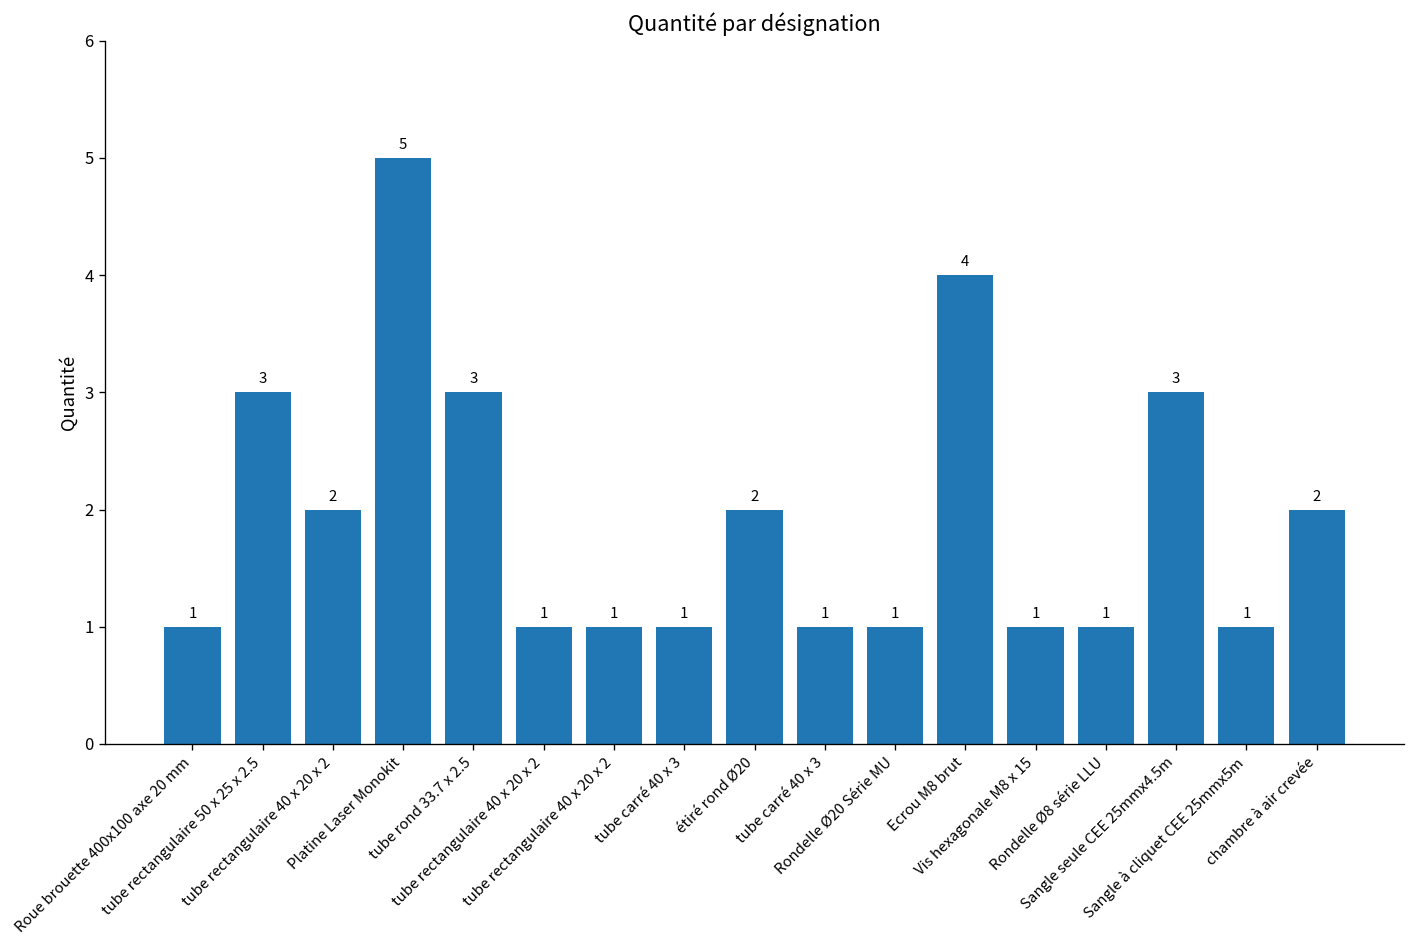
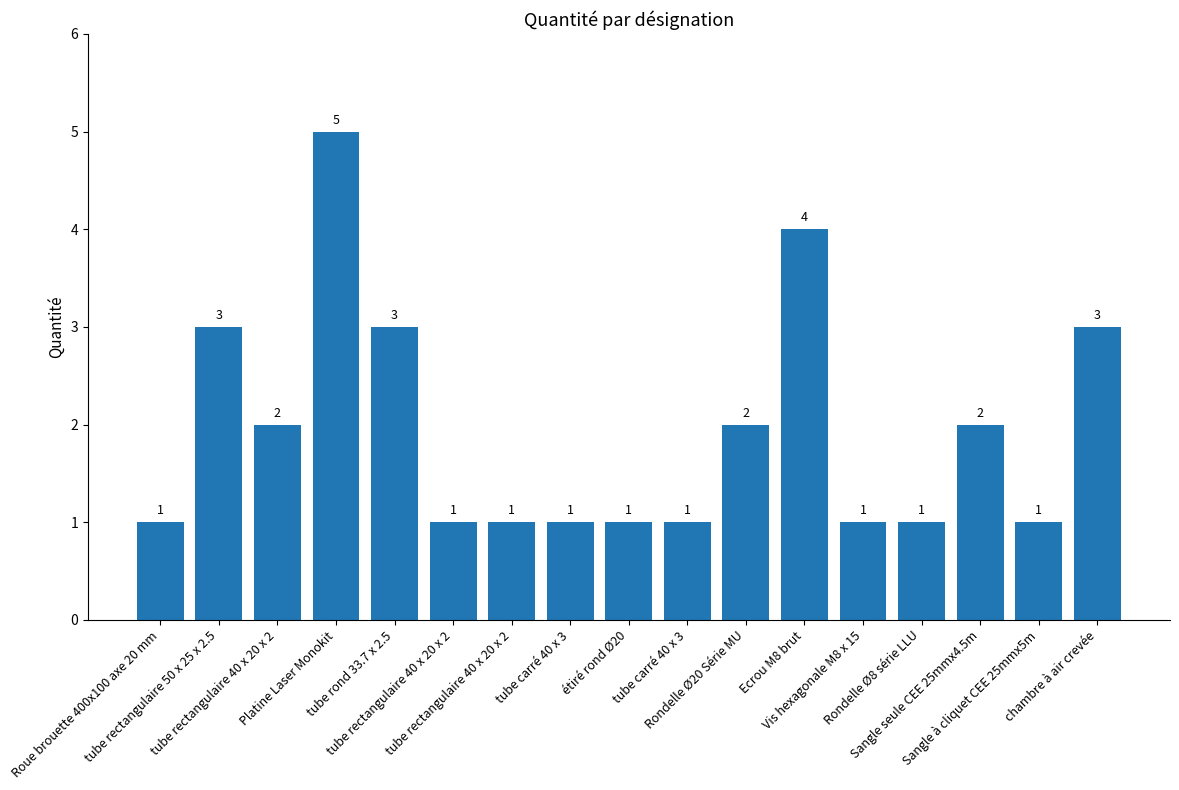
  {
    "Roue brouette 400x100 axe 20 mm": 1,
    "tube rectangulaire 50 x 25 x 2.5": 3,
    "Platine Laser Monokit": 5,
    "tube rond 33.7 x 2.5": 3,
-   "étiré rond Ø20": 2,
-   "Rondelle Ø20 Série MU": 1,
+   "étiré rond Ø20": 1,
+   "Rondelle Ø20 Série MU": 2,
    "Ecrou M8 brut": 4,
    "Vis hexagonale M8 x 15": 1,
    "Rondelle Ø8 série LLU": 1,
-   "Sangle seule CEE 25mmx4.5m": 3,
+   "Sangle seule CEE 25mmx4.5m": 2,
    "Sangle à cliquet CEE 25mmx5m": 1,
-   "chambre à air crevée": 2
+   "chambre à air crevée": 3
  }
